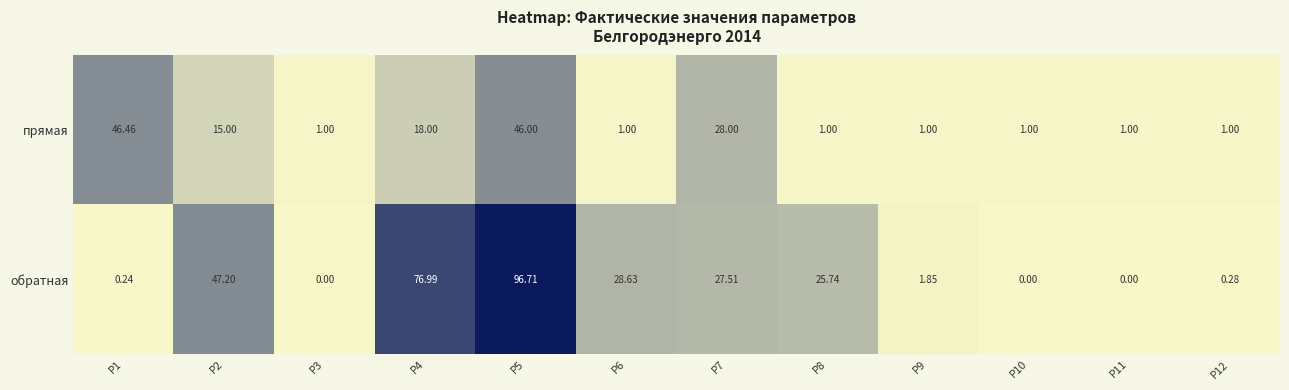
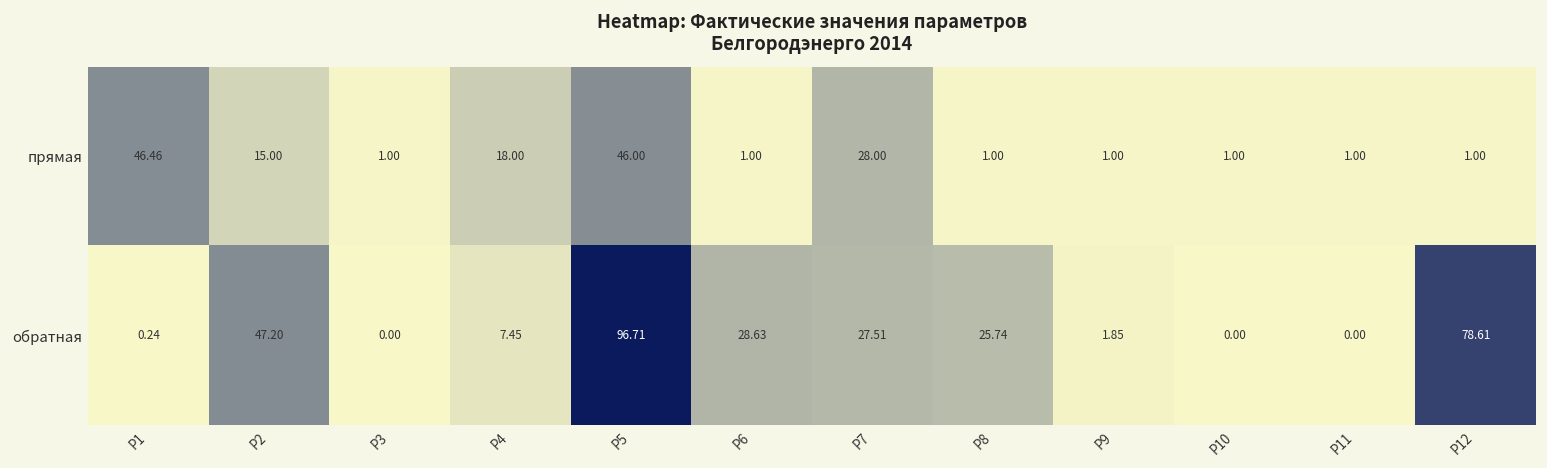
  {
    "прямая": {
      "P1": 46.46,
      "P2": 15.00,
      "P3": 1.00,
      "P4": 18.00,
      "P5": 46.00,
      "P6": 1.00,
      "P7": 28.00,
      "P8": 1.00,
      "P9": 1.00,
      "P10": 1.00,
      "P11": 1.00,
      "P12": 1.00
    },
    "обратная": {
      "P1": 0.24,
      "P2": 47.20,
      "P3": 0.00,
-     "P4": 76.99,
+     "P4": 7.45,
      "P5": 96.71,
      "P6": 28.63,
      "P7": 27.51,
      "P8": 25.74,
      "P9": 1.85,
      "P10": 0.00,
      "P11": 0.00,
-     "P12": 0.28
+     "P12": 78.61
    }
  }
